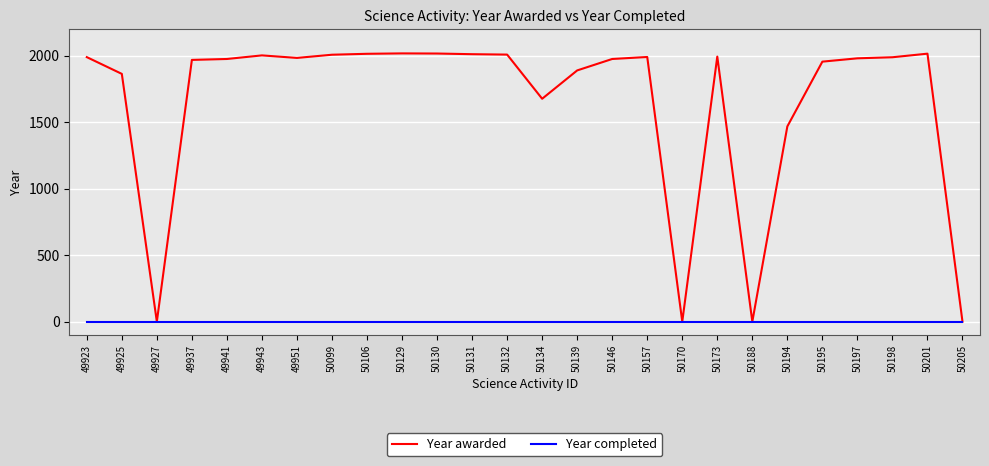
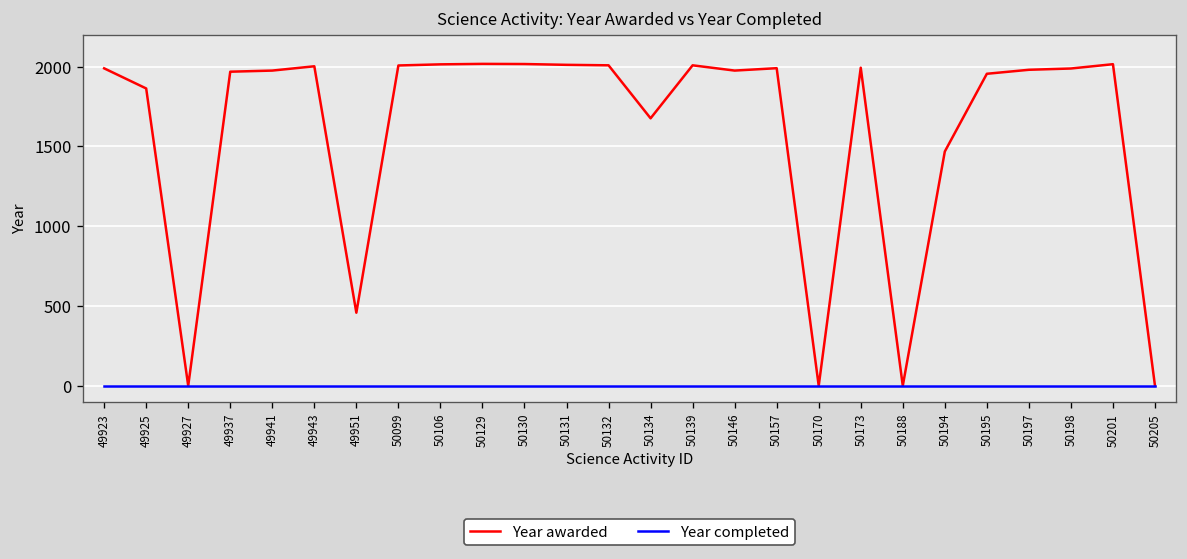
  {
    "Year awarded": {
      "49923": 1990,
      "49925": 1860,
      "49937": 1970,
      "49941": 1980,
      "49943": 2000,
-     "49951": 1980,
+     "49951": 460,
      "50099": 2010,
      "50106": 2010,
      "50129": 2020,
      "50130": 2020,
      "50131": 2010,
      "50132": 2010,
      "50134": 1680,
-     "50139": 1890,
+     "50139": 2010,
      "50146": 1980,
      "50157": 1990,
      "50173": 1990,
      "50194": 1470,
      "50195": 1960,
      "50197": 1980,
      "50198": 1990,
      "50201": 2020
    },
    "Year completed": {
      "49923": 0,
      "49925": 0,
      "49937": 0,
      "49941": 0,
      "49943": 0,
      "49951": 0,
      "50099": 0,
      "50106": 0,
      "50129": 0,
      "50130": 0,
      "50131": 0,
      "50132": 0,
      "50134": 0,
      "50139": 0,
      "50146": 0,
      "50157": 0,
      "50173": 0,
      "50194": 0,
      "50195": 0,
      "50197": 0,
      "50198": 0,
      "50201": 0
    }
  }
